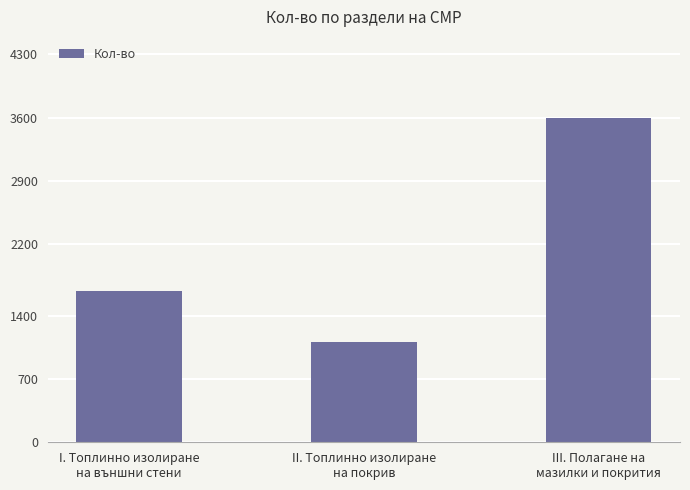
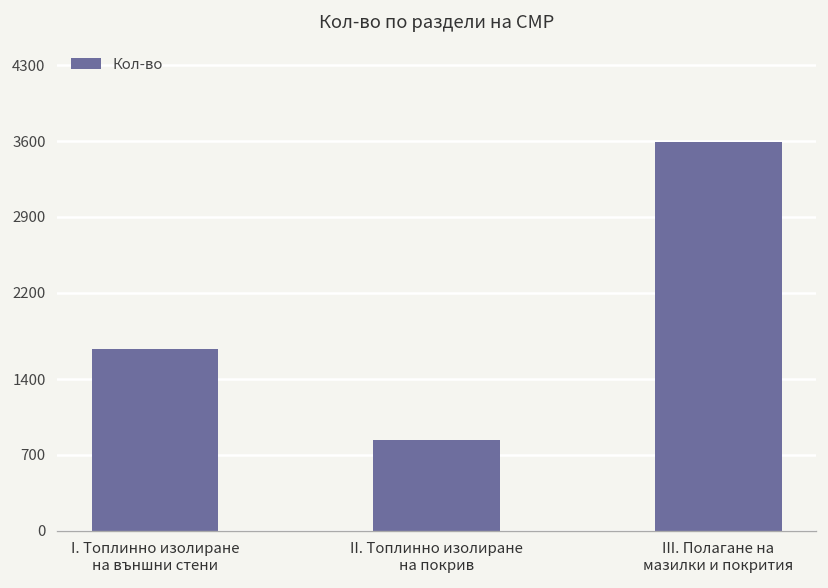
  {
    "I. Топлинно изолиране на външни стени": 1700,
-   "II. Топлинно изолиране на покрив": 1100,
+   "II. Топлинно изолиране на покрив": 800,
    "III. Полагане на мазилки и покрития": 3600
  }
